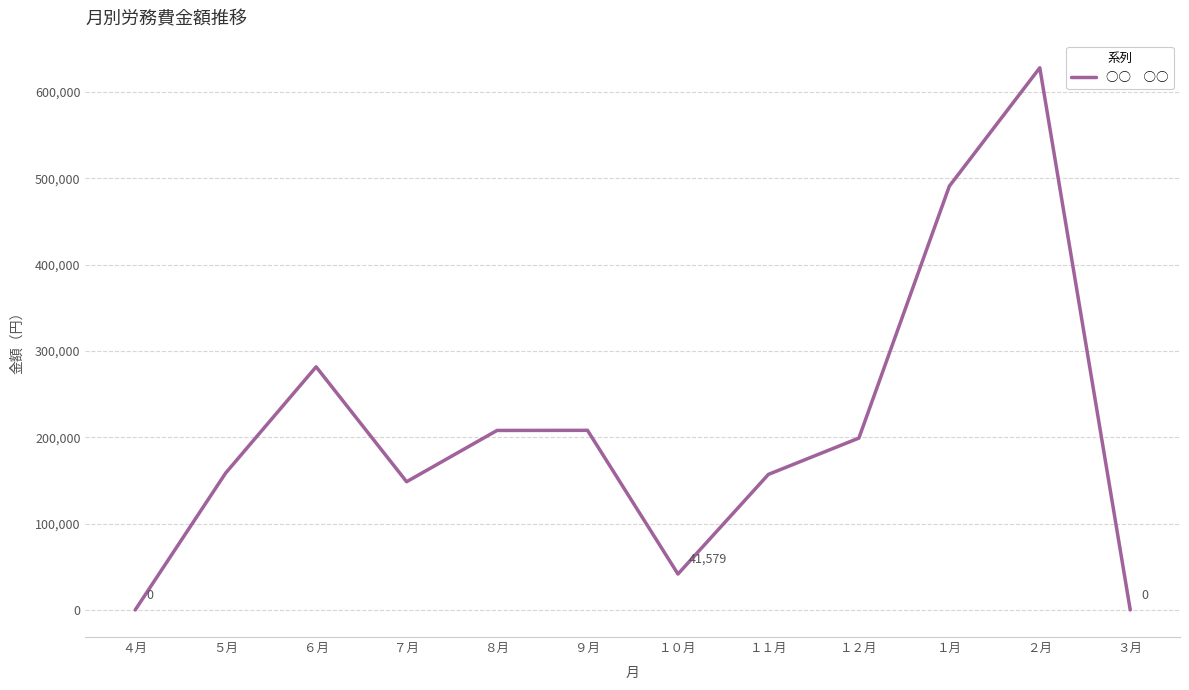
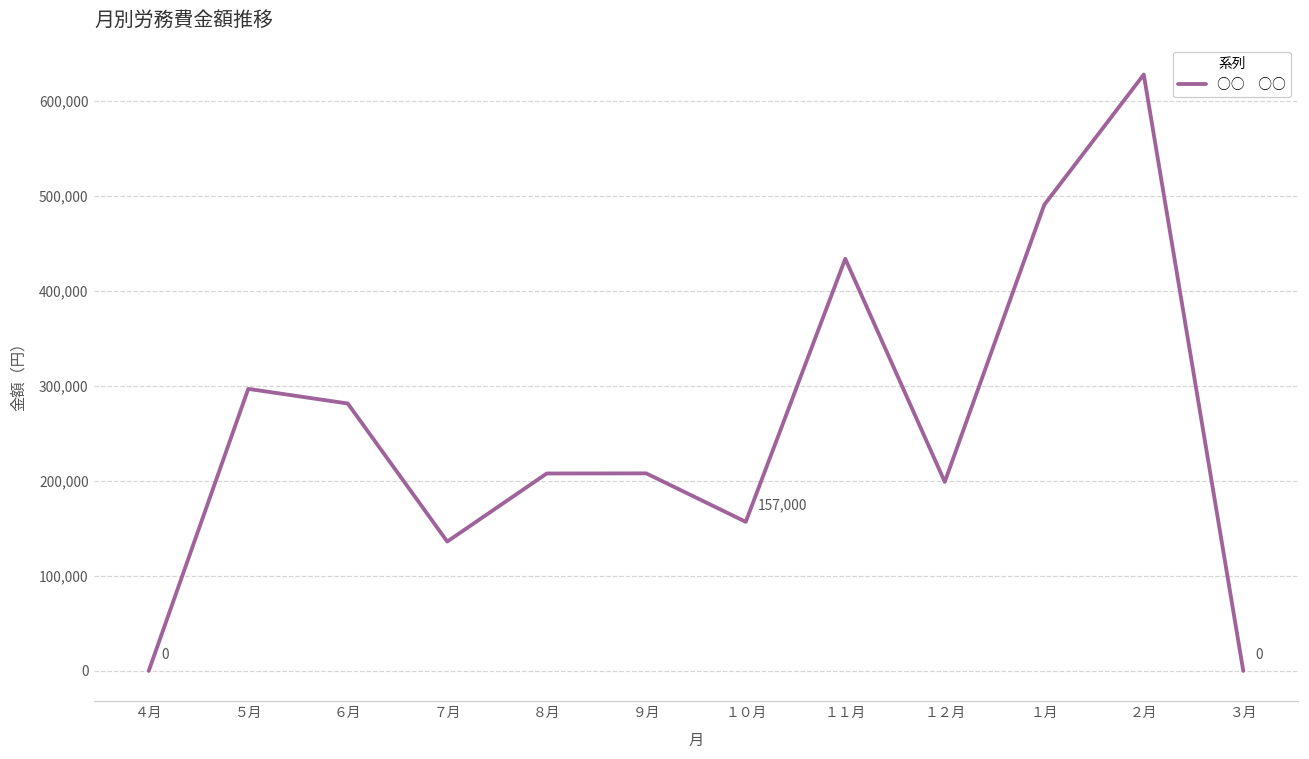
  {
    "４月": "0",
-   "５月": "160,000",
-   "７月": "150,000",
-   "１０月": "41,579",
-   "１１月": "160,000",
+   "５月": "300,000",
+   "７月": "140,000",
+   "１０月": "157,000",
+   "１１月": "430,000",
    "３月": "0"
  }
